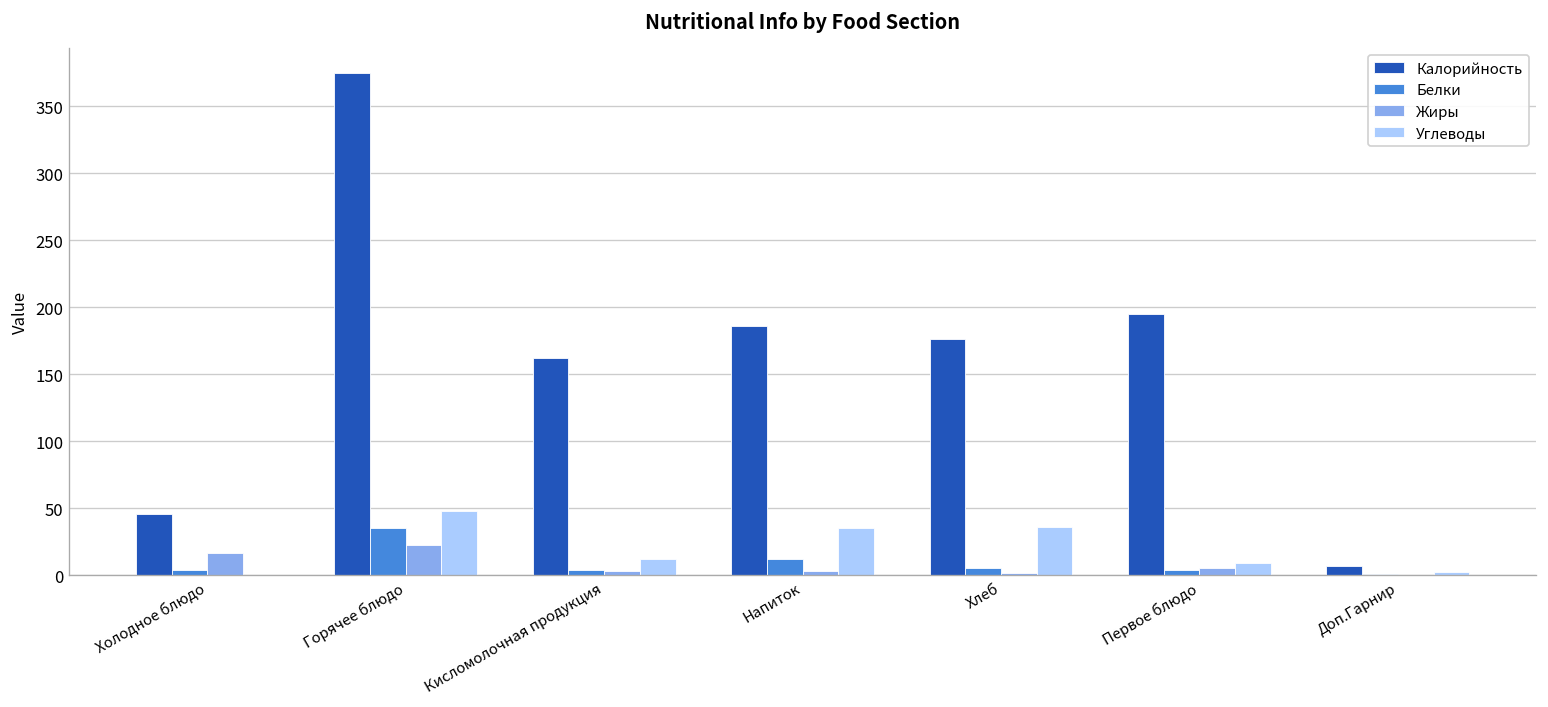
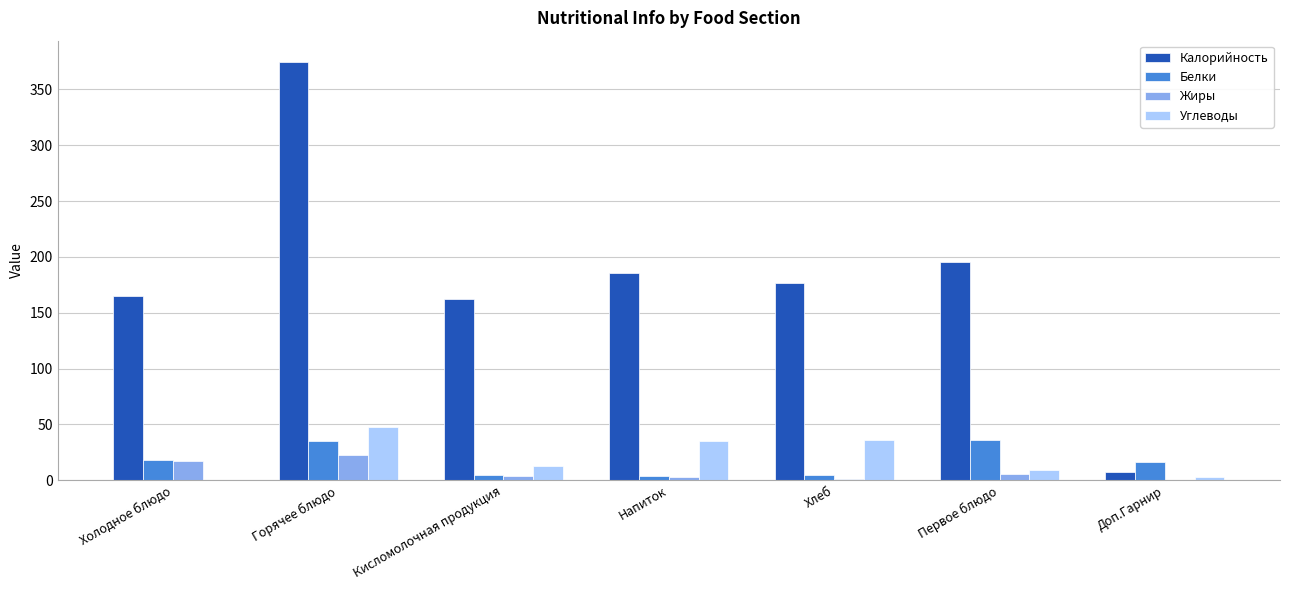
  {
    "Калорийность": {
-     "Холодное блюдо": 46,
+     "Холодное блюдо": 165,
      "Горячее блюдо": 375,
      "Кисломолочная продукция": 162,
      "Напиток": 186,
      "Хлеб": 176,
      "Первое блюдо": 195,
      "Доп.Гарнир": 7
    },
    "Белки": {
-     "Холодное блюдо": 4,
+     "Холодное блюдо": 18,
      "Горячее блюдо": 35,
      "Кисломолочная продукция": 4,
-     "Напиток": 12,
+     "Напиток": 4,
      "Хлеб": 5,
-     "Первое блюдо": 4,
-     "Доп.Гарнир": 1
+     "Первое блюдо": 36,
+     "Доп.Гарнир": 17
    }
  }
